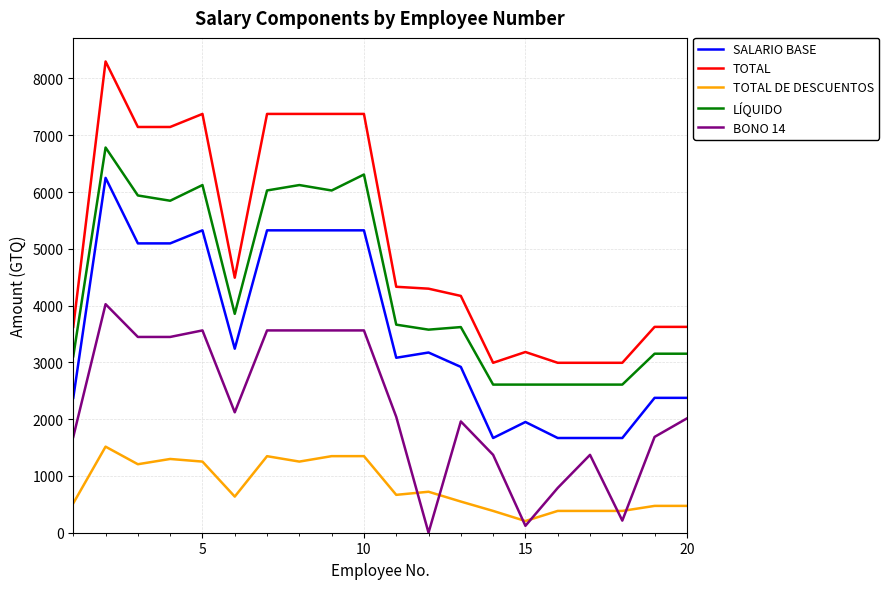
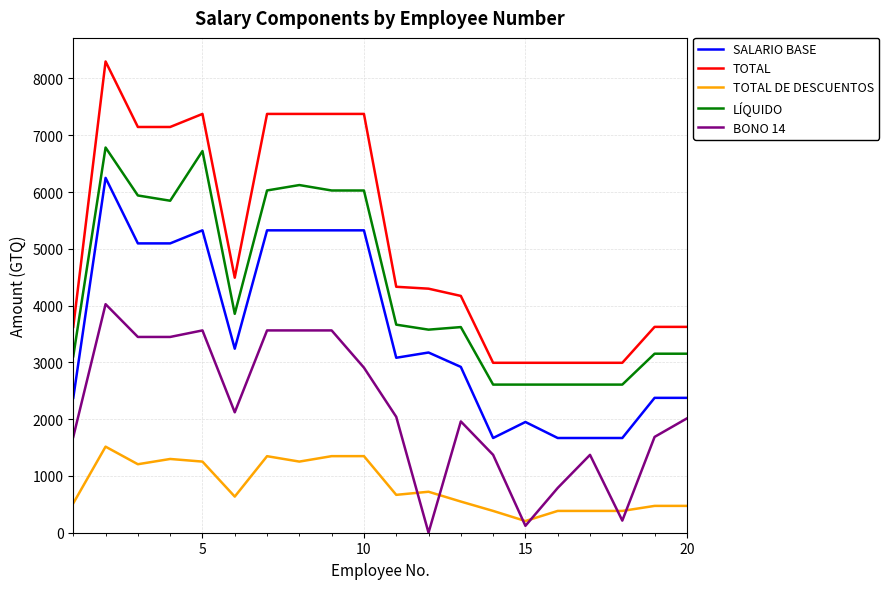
  {
    "SALARIO BASE": {
      "5": 5300,
      "10": 5300,
      "15": 2000,
      "20": 2400
    },
    "TOTAL": {
      "5": 7400,
      "10": 7400,
-     "15": 3200,
+     "15": 3000,
      "20": 3600
    },
    "TOTAL DE DESCUENTOS": {
      "5": 1300,
      "10": 1300,
      "15": 200,
      "20": 500
    },
    "LÍQUIDO": {
-     "5": 6100,
-     "10": 6300,
+     "5": 6700,
+     "10": 6000,
      "15": 2600,
      "20": 3200
    },
    "BONO 14": {
      "5": 3600,
-     "10": 3600,
+     "10": 2900,
      "15": 100,
      "20": 2000
    }
  }
